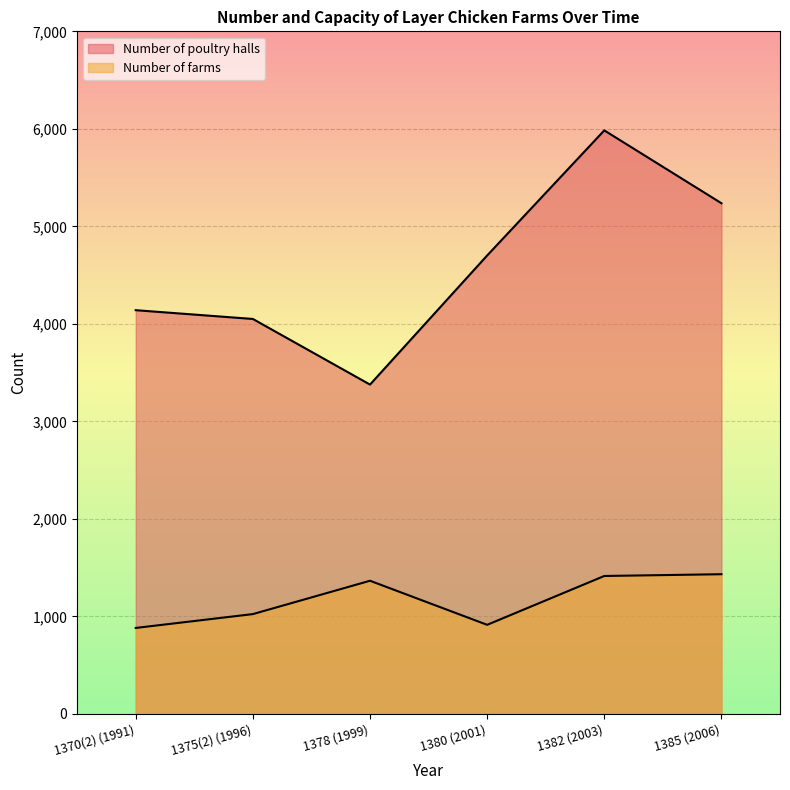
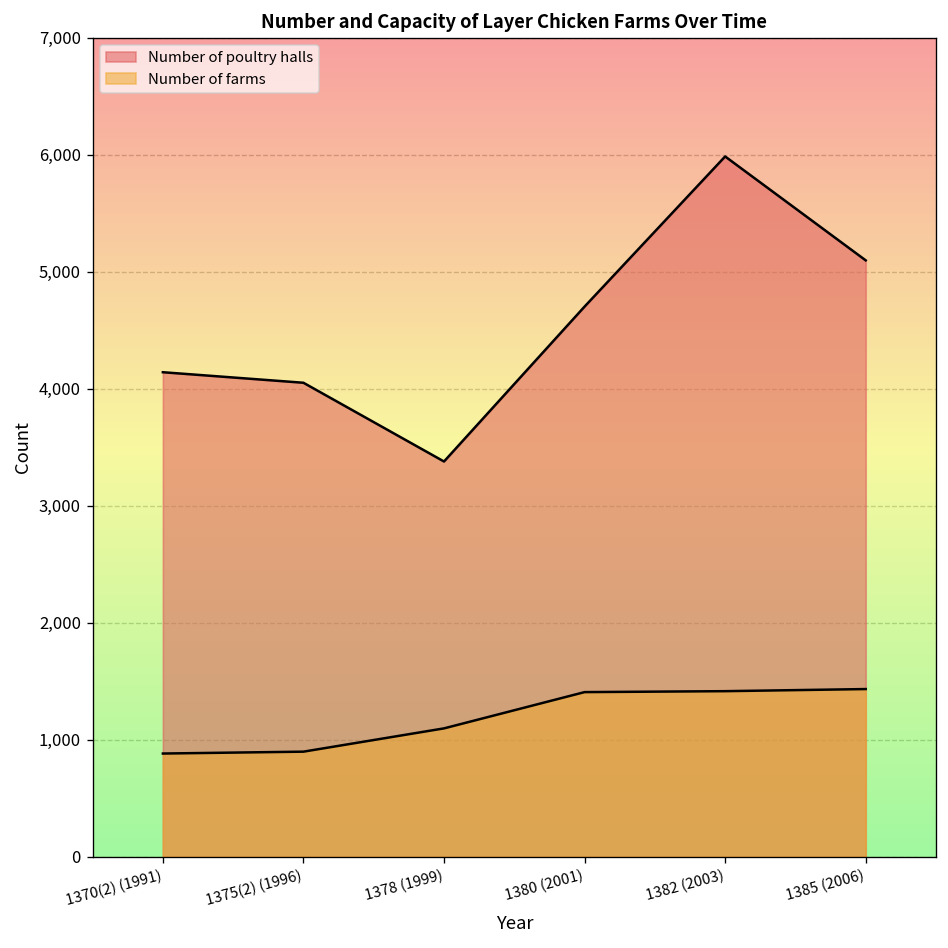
  {
    "Number of poultry halls": {
      "1370(2) (1991)": "4,100",
      "1375(2) (1996)": "4,100",
      "1378 (1999)": "3,400",
      "1380 (2001)": "4,700",
      "1382 (2003)": "6,000",
-     "1385 (2006)": "5,200"
+     "1385 (2006)": "5,100"
    },
    "Number of farms": {
      "1370(2) (1991)": "900",
-     "1375(2) (1996)": "1,000",
-     "1378 (1999)": "1,400",
-     "1380 (2001)": "900",
+     "1375(2) (1996)": "900",
+     "1378 (1999)": "1,100",
+     "1380 (2001)": "1,400",
      "1382 (2003)": "1,400",
      "1385 (2006)": "1,400"
    }
  }
